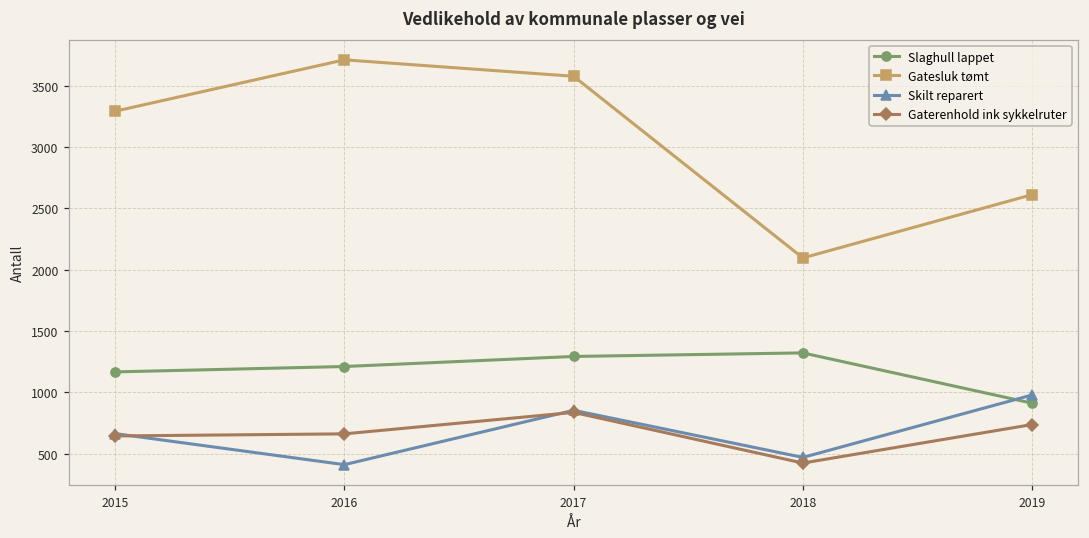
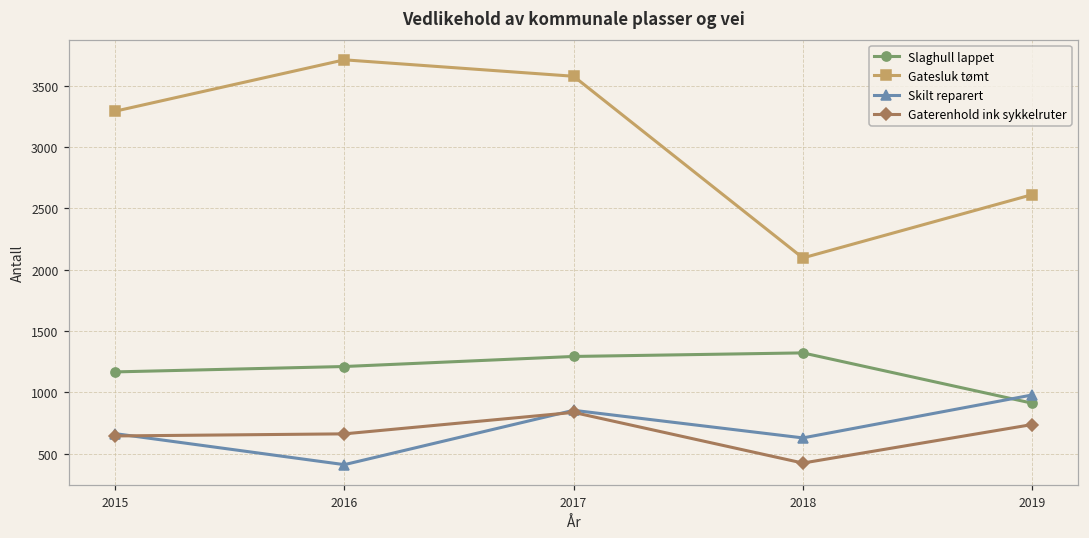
  {
    "Skilt reparert": {
      "2016": 410,
-     "2018": 470,
+     "2018": 630,
      "2019": 980
    }
  }
